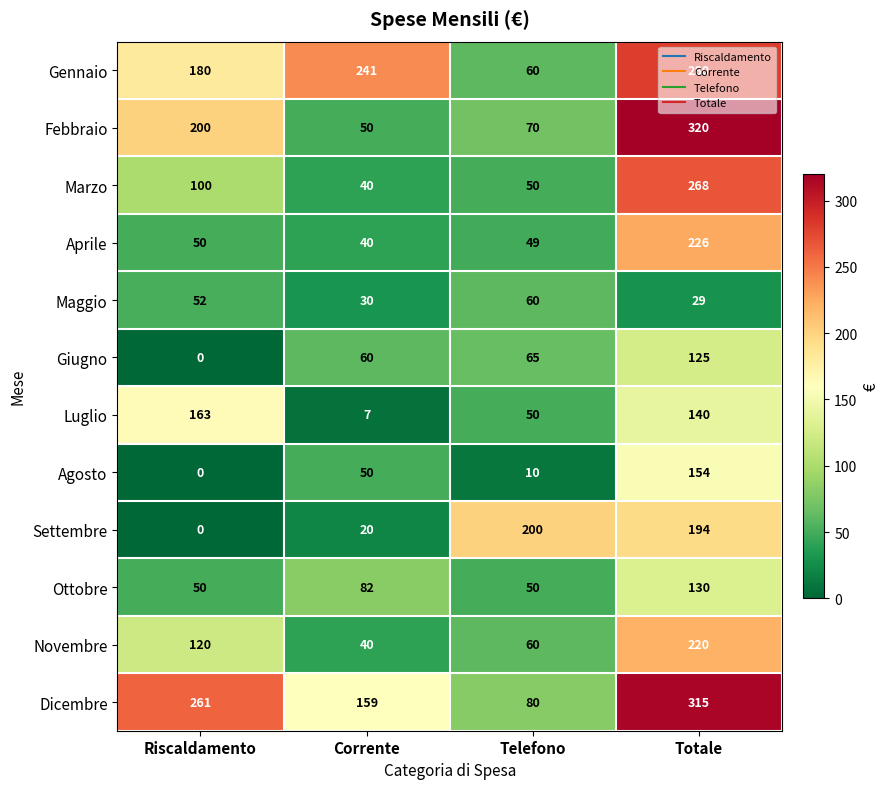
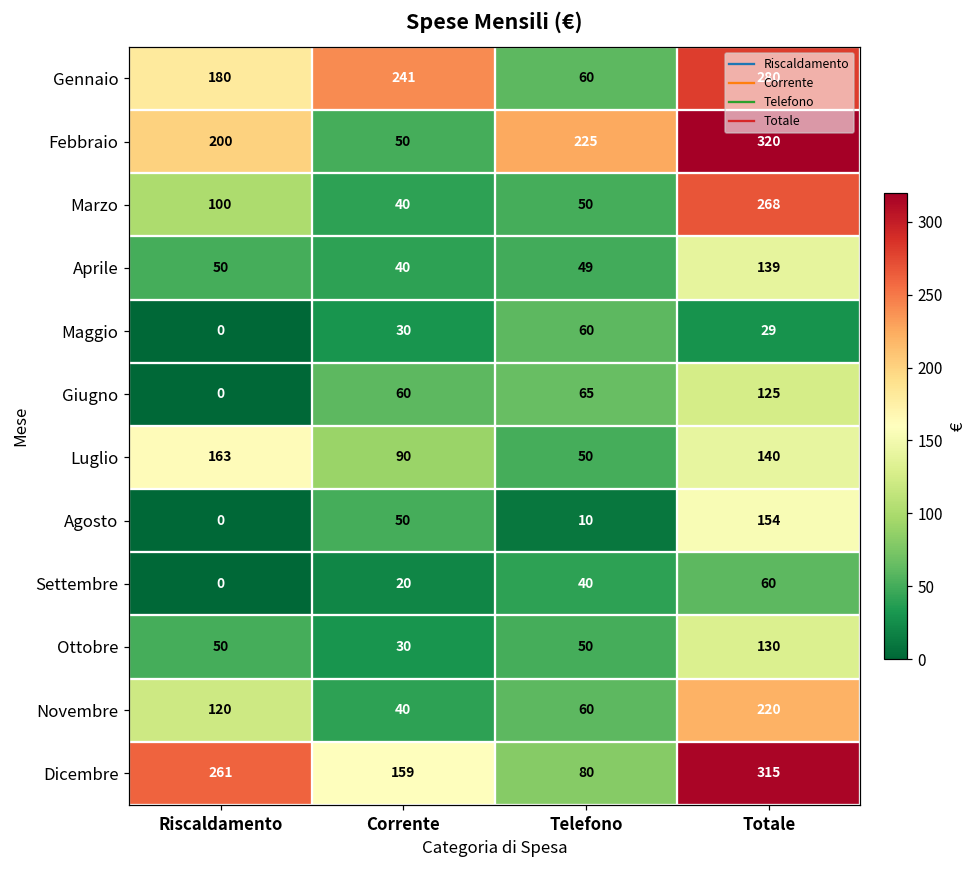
  {
    "Gennaio": {
      "Riscaldamento": 180,
      "Corrente": 241,
      "Telefono": 60
    },
    "Febbraio": {
      "Riscaldamento": 200,
      "Corrente": 50,
-     "Telefono": 70,
+     "Telefono": 225,
      "Totale": 320
    },
    "Marzo": {
      "Riscaldamento": 100,
      "Corrente": 40,
      "Telefono": 50,
      "Totale": 268
    },
    "Aprile": {
      "Riscaldamento": 50,
      "Corrente": 40,
      "Telefono": 49,
-     "Totale": 226
+     "Totale": 139
    },
    "Maggio": {
-     "Riscaldamento": 52,
+     "Riscaldamento": 0,
      "Corrente": 30,
      "Telefono": 60,
      "Totale": 29
    },
    "Giugno": {
      "Riscaldamento": 0,
      "Corrente": 60,
      "Telefono": 65,
      "Totale": 125
    },
    "Luglio": {
      "Riscaldamento": 163,
-     "Corrente": 7,
+     "Corrente": 90,
      "Telefono": 50,
      "Totale": 140
    },
    "Agosto": {
      "Riscaldamento": 0,
      "Corrente": 50,
      "Telefono": 10,
      "Totale": 154
    },
    "Settembre": {
      "Riscaldamento": 0,
      "Corrente": 20,
-     "Telefono": 200,
-     "Totale": 194
+     "Telefono": 40,
+     "Totale": 60
    },
    "Ottobre": {
      "Riscaldamento": 50,
-     "Corrente": 82,
+     "Corrente": 30,
      "Telefono": 50,
      "Totale": 130
    },
    "Novembre": {
      "Riscaldamento": 120,
      "Corrente": 40,
      "Telefono": 60,
      "Totale": 220
    },
    "Dicembre": {
      "Riscaldamento": 261,
      "Corrente": 159,
      "Telefono": 80,
      "Totale": 315
    }
  }
